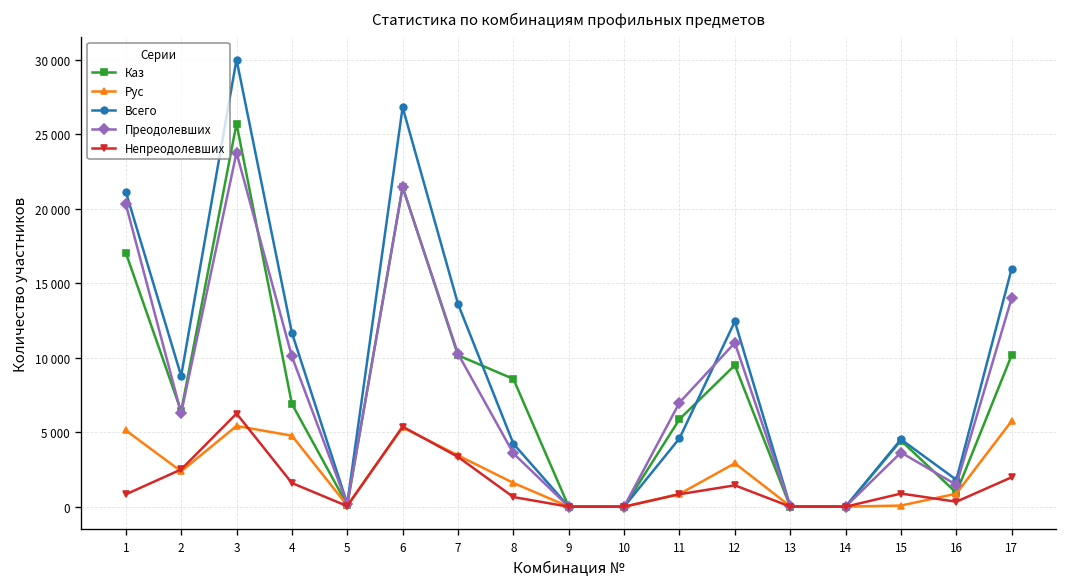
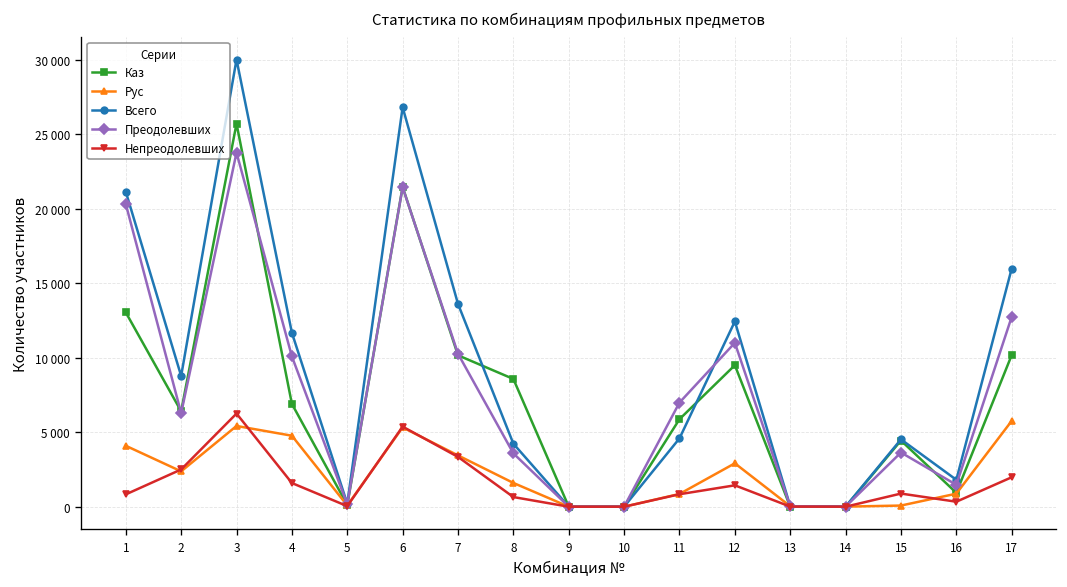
  {
    "Каз": {
-     "1": 17000,
+     "1": 13000,
      "3": 25700,
      "4": 6900,
      "8": 8600,
      "11": 5900,
      "12": 9500,
      "17": 10200
    },
    "Рус": {
-     "1": 5100,
+     "1": 4100,
      "3": 5400,
      "4": 4800,
      "8": 1600,
      "12": 2900,
      "15": 100,
      "17": 5800
    },
    "Всего": {
      "1": 21100,
      "2": 8800,
      "3": 30000,
      "4": 11700,
      "6": 26800,
      "7": 13600,
      "8": 4200,
      "11": 4600,
      "12": 12400,
      "16": 1800,
      "17": 16000
    },
    "Преодолевших": {
      "1": 20300,
      "3": 23800,
      "4": 10100,
      "8": 3600,
      "11": 7000,
      "12": 11000,
      "15": 3600,
      "16": 1500,
-     "17": 14000
+     "17": 12700
    },
    "Непреодолевших": {
      "1": 800,
      "3": 6300,
      "4": 1600,
      "8": 600,
      "12": 1400,
      "15": 900,
      "16": 300,
      "17": 2000
    }
  }
